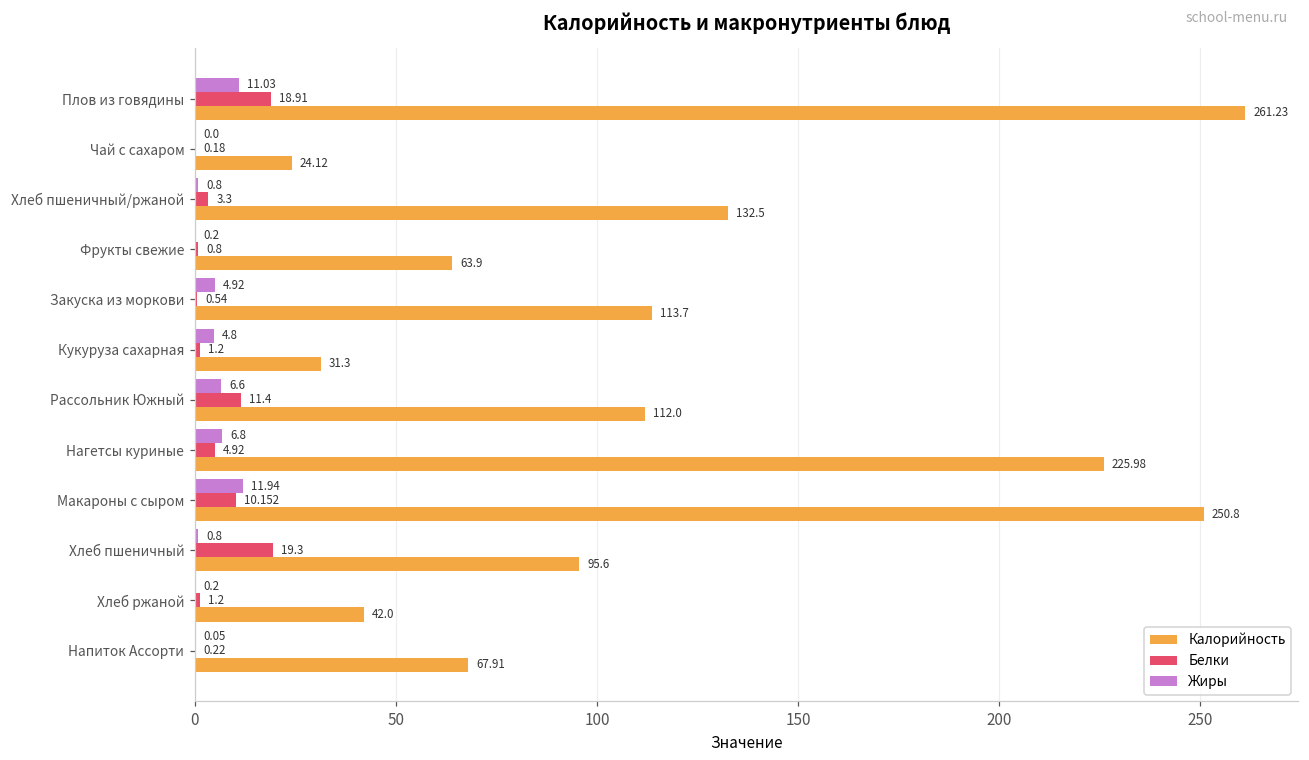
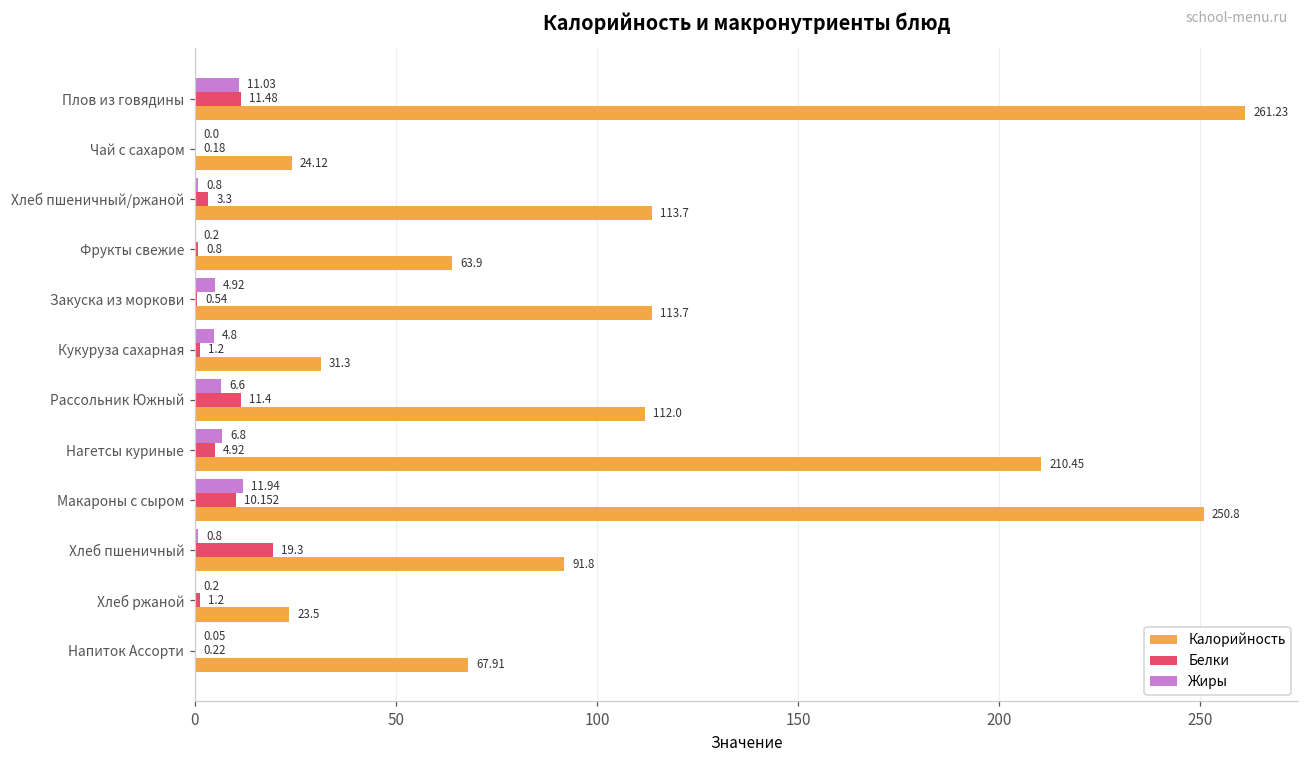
  {
    "Калорийность": {
      "Плов из говядины": 261.23,
      "Чай с сахаром": 24.12,
-     "Хлеб пшеничный/ржаной": 132.5,
+     "Хлеб пшеничный/ржаной": 113.7,
      "Фрукты свежие": 63.9,
      "Закуска из моркови": 113.7,
      "Кукуруза сахарная": 31.3,
      "Рассольник Южный": 112.0,
-     "Нагетсы куриные": 225.98,
+     "Нагетсы куриные": 210.45,
      "Макароны с сыром": 250.8,
-     "Хлеб пшеничный": 95.6,
-     "Хлеб ржаной": 42.0,
+     "Хлеб пшеничный": 91.8,
+     "Хлеб ржаной": 23.5,
      "Напиток Ассорти": 67.91
    },
    "Белки": {
-     "Плов из говядины": 18.91,
+     "Плов из говядины": 11.48,
      "Чай с сахаром": 0.18,
      "Хлеб пшеничный/ржаной": 3.3,
      "Фрукты свежие": 0.8,
      "Закуска из моркови": 0.54,
      "Кукуруза сахарная": 1.2,
      "Рассольник Южный": 11.4,
      "Нагетсы куриные": 4.92,
      "Макароны с сыром": 10.152,
      "Хлеб пшеничный": 19.3,
      "Хлеб ржаной": 1.2,
      "Напиток Ассорти": 0.22
    },
    "Жиры": {
      "Плов из говядины": 11.03,
      "Чай с сахаром": 0.0,
      "Хлеб пшеничный/ржаной": 0.8,
      "Фрукты свежие": 0.2,
      "Закуска из моркови": 4.92,
      "Кукуруза сахарная": 4.8,
      "Рассольник Южный": 6.6,
      "Нагетсы куриные": 6.8,
      "Макароны с сыром": 11.94,
      "Хлеб пшеничный": 0.8,
      "Хлеб ржаной": 0.2,
      "Напиток Ассорти": 0.05
    }
  }
